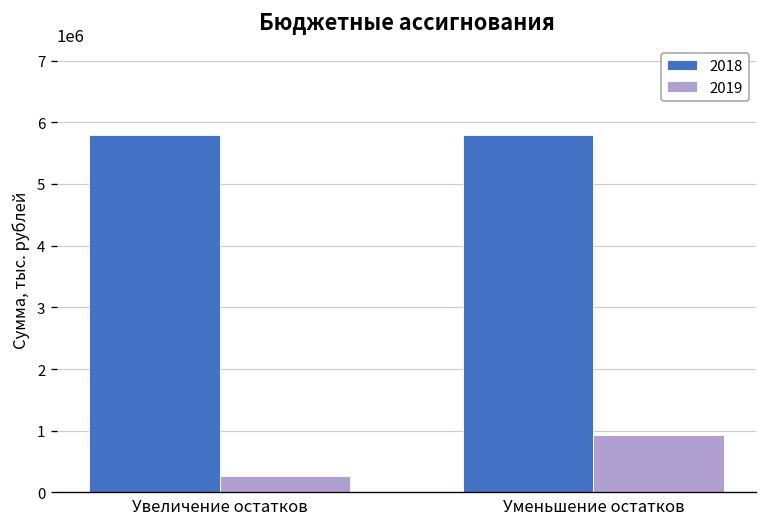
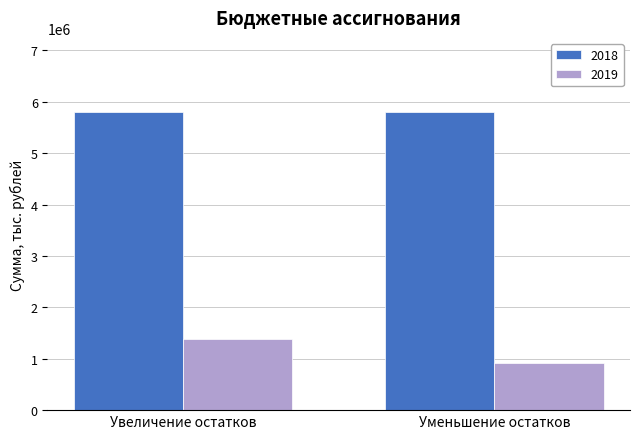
  {
    "2018": {
      "Увеличение остатков": 5800000,
      "Уменьшение остатков": 5800000
    },
    "2019": {
-     "Увеличение остатков": 300000,
+     "Увеличение остатков": 1400000,
      "Уменьшение остатков": 900000
    }
  }
